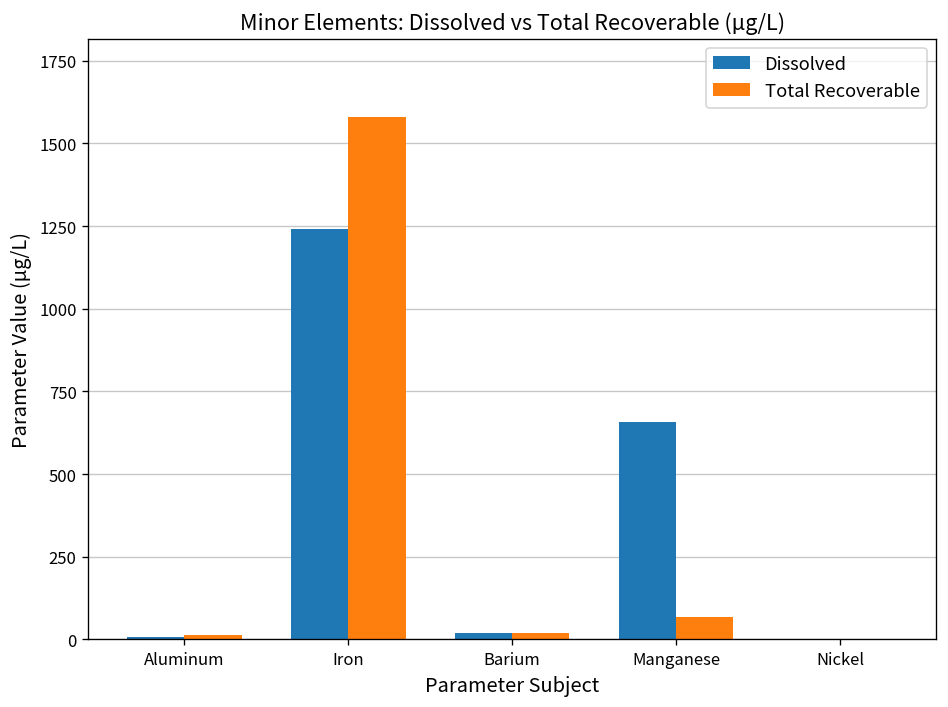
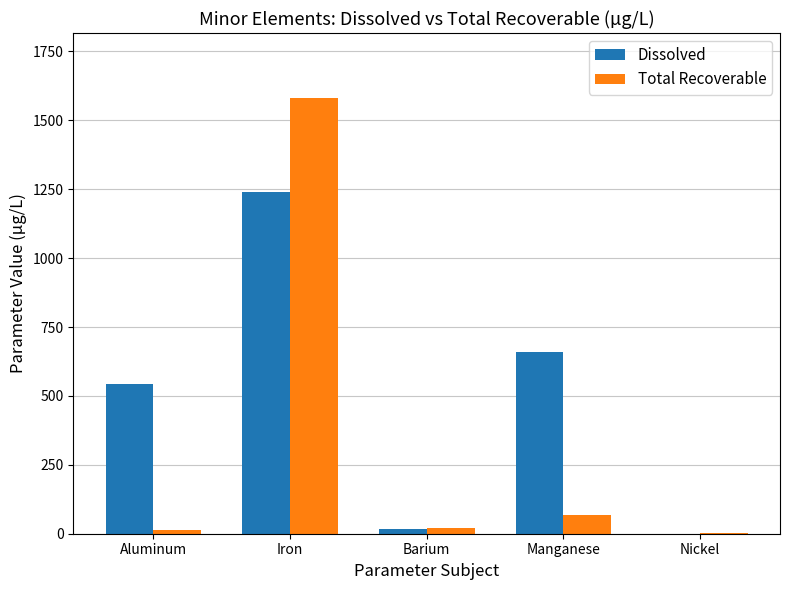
  {
    "Dissolved": {
-     "Aluminum": 10,
+     "Aluminum": 540,
      "Iron": 1240,
      "Barium": 20,
      "Manganese": 660
    },
    "Total Recoverable": {
      "Aluminum": 10,
      "Iron": 1580,
      "Barium": 20,
      "Manganese": 70
    }
  }
